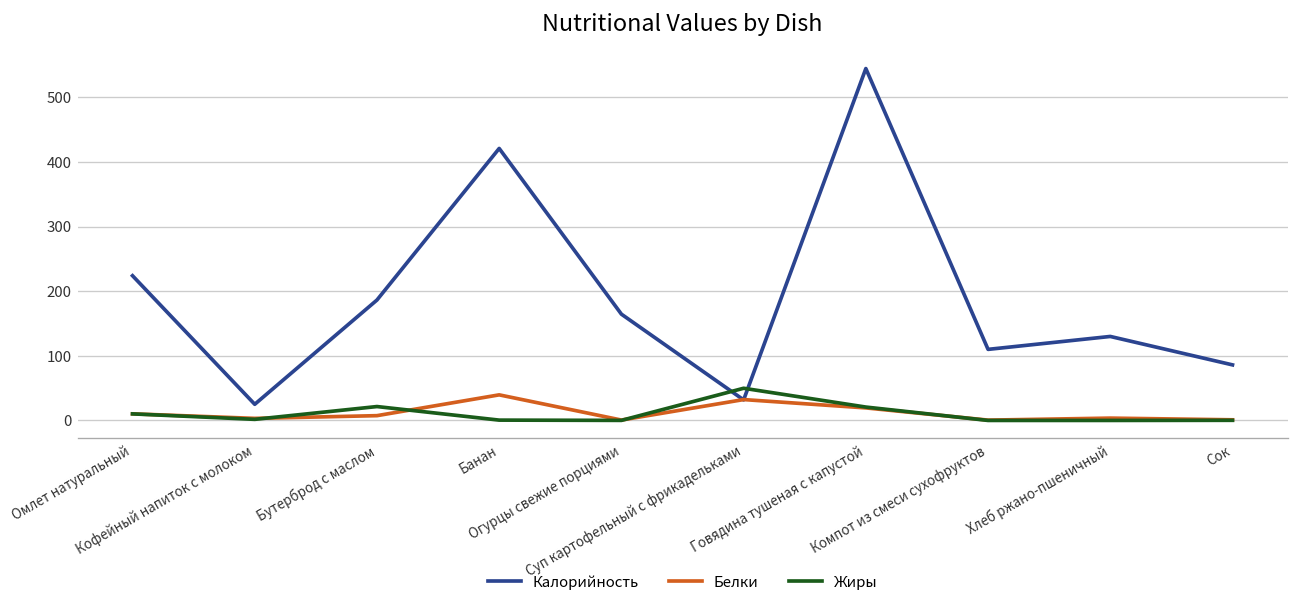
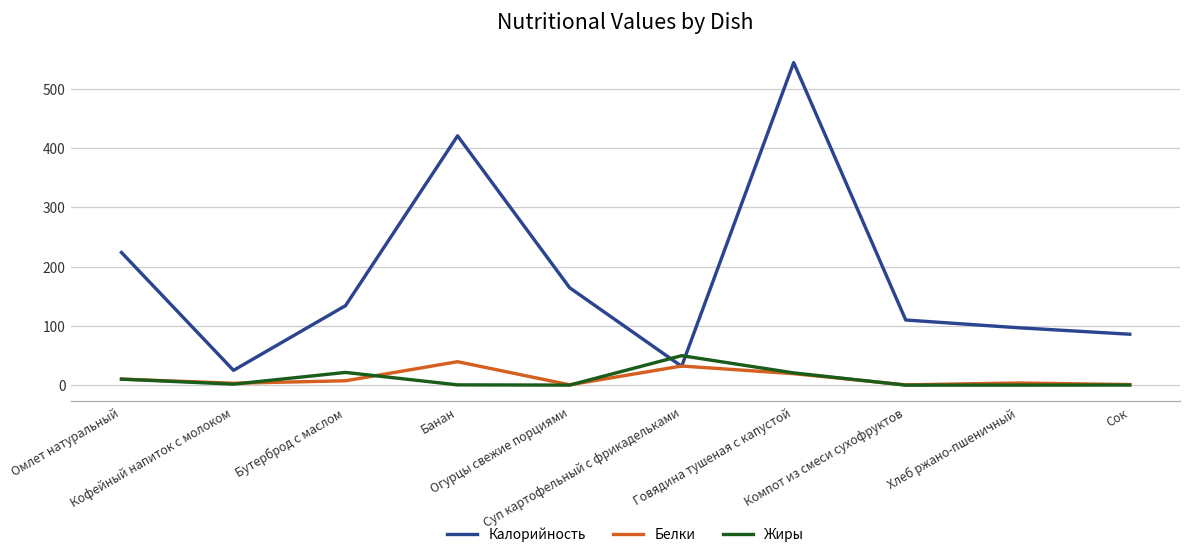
  {
    "Калорийность": {
      "Омлет натуральный": 220,
      "Кофейный напиток с молоком": 30,
-     "Бутерброд с маслом": 190,
+     "Бутерброд с маслом": 130,
      "Банан": 420,
      "Огурцы свежие порциями": 160,
      "Говядина тушеная с капустой": 540,
      "Компот из смеси сухофруктов": 110,
-     "Хлеб ржано-пшеничный": 130,
+     "Хлеб ржано-пшеничный": 100,
      "Сок": 90
    },
    "Белки": {
      "Бутерброд с маслом": 10,
      "Банан": 40
    },
    "Жиры": {
      "Бутерброд с маслом": 20,
      "Банан": 0,
      "Суп картофельный с фрикадельками": 50
    }
  }
